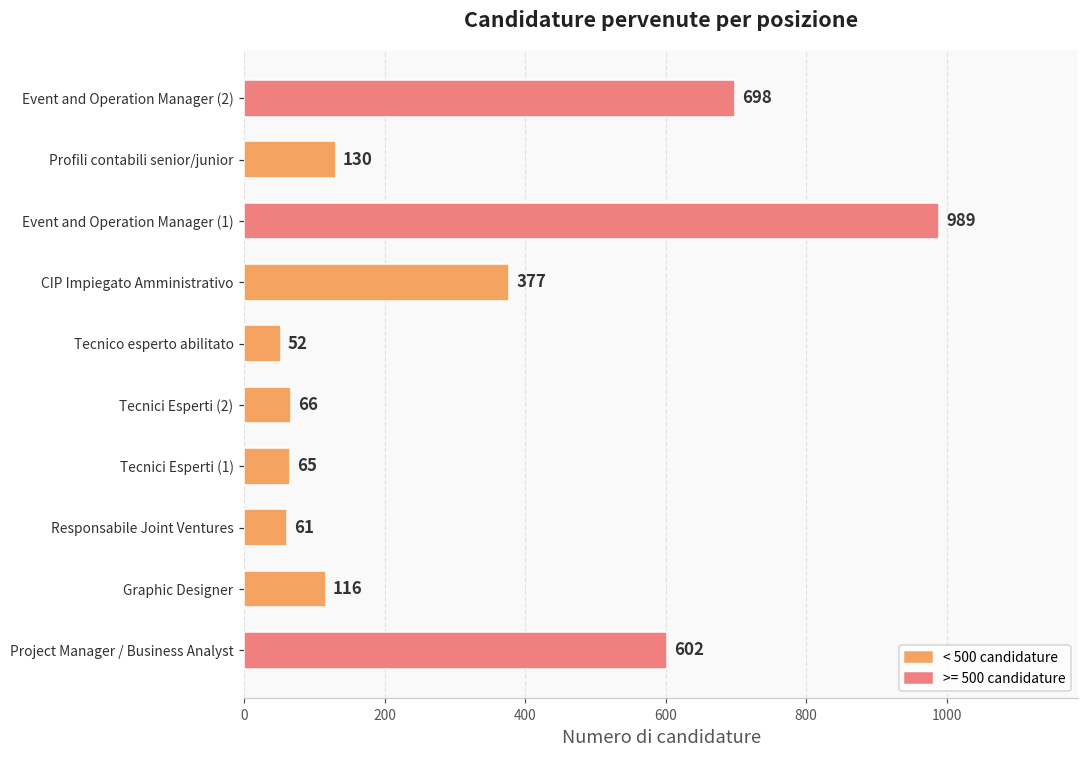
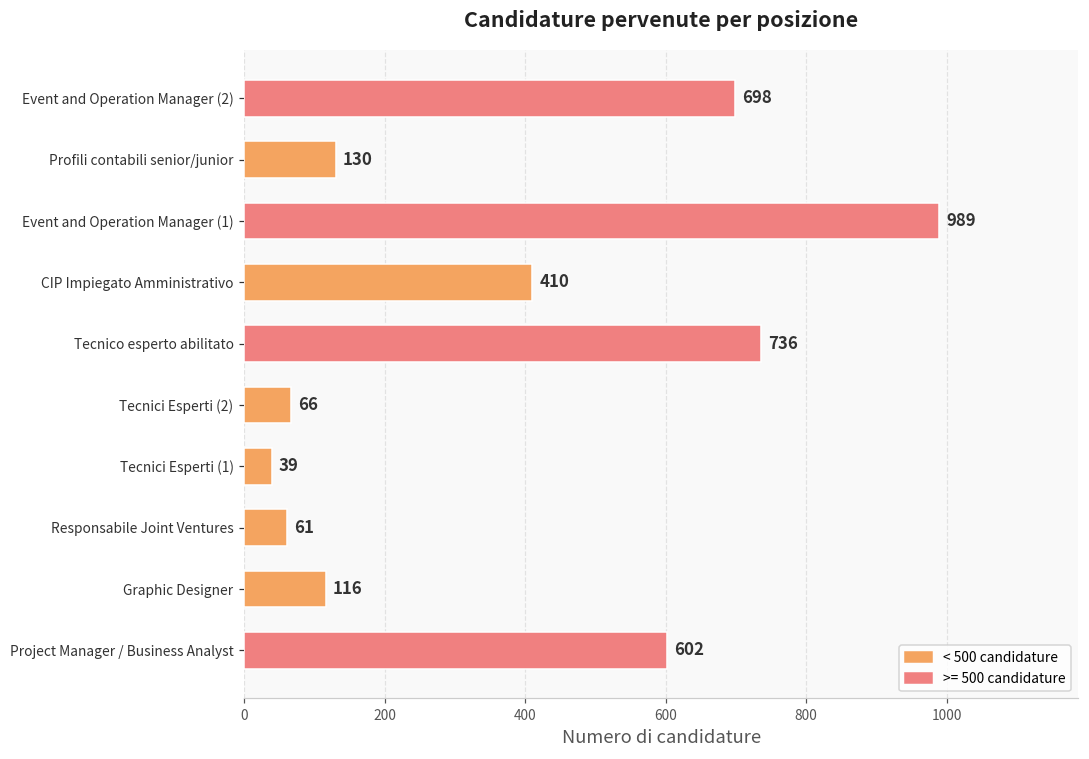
  {
    "Event and Operation Manager (2)": 698,
    "Profili contabili senior/junior": 130,
    "Event and Operation Manager (1)": 989,
-   "CIP Impiegato Amministrativo": 377,
-   "Tecnico esperto abilitato": 52,
+   "CIP Impiegato Amministrativo": 410,
+   "Tecnico esperto abilitato": 736,
    "Tecnici Esperti (2)": 66,
-   "Tecnici Esperti (1)": 65,
+   "Tecnici Esperti (1)": 39,
    "Responsabile Joint Ventures": 61,
    "Graphic Designer": 116,
    "Project Manager / Business Analyst": 602
  }
